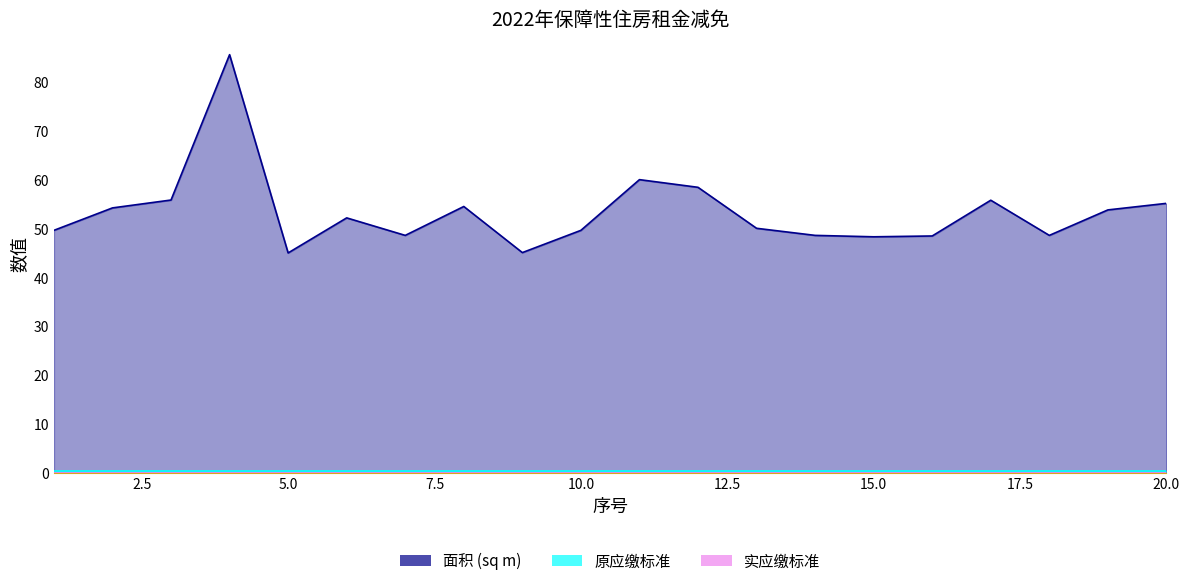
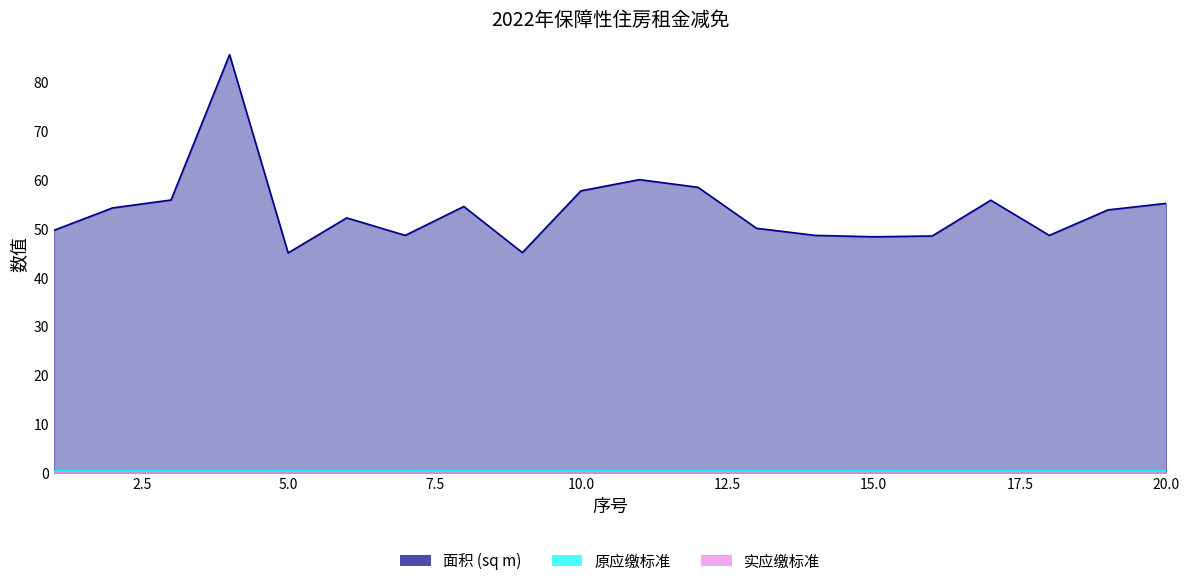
  {
    "面积 (sq m)": {
      "5.0": 45,
-     "10.0": 50,
+     "10.0": 58,
      "15.0": 48,
      "20.0": 55
    }
  }
